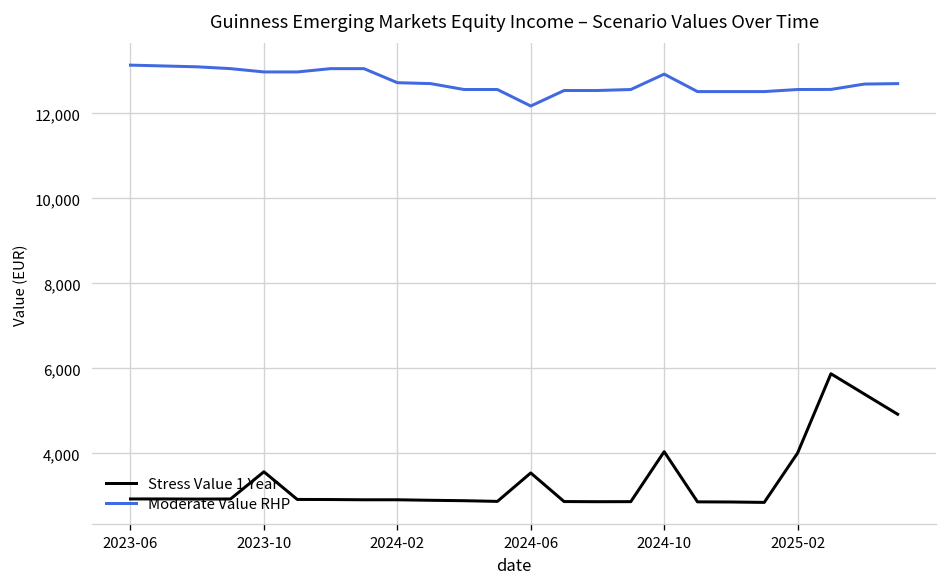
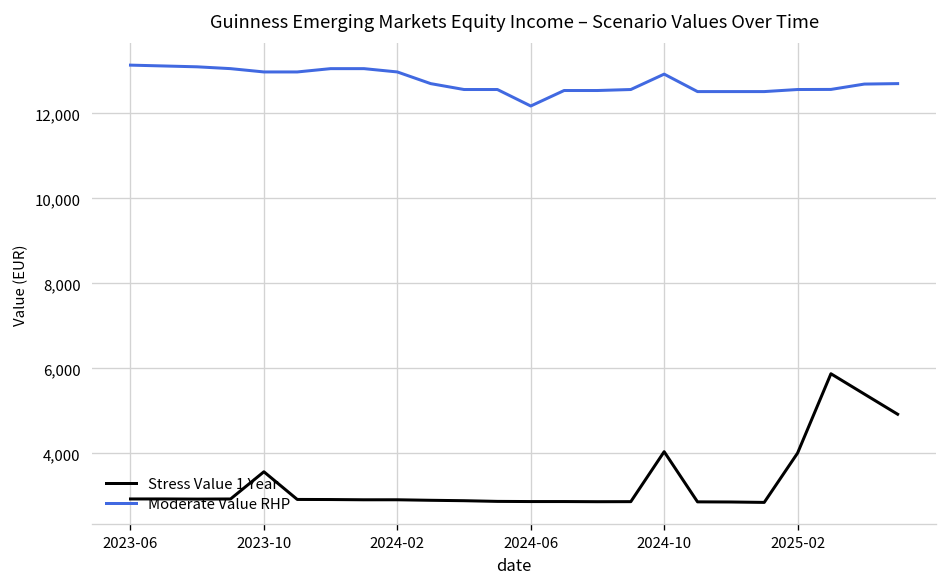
  {
    "Stress Value 1 Year": {
      "2023-06": "2,900",
      "2023-10": "3,600",
      "2024-02": "2,900",
-     "2024-06": "3,500",
+     "2024-06": "2,900",
      "2024-10": "4,000",
      "2025-02": "4,000"
    },
    "Moderate Value RHP": {
      "2023-06": "13,100",
      "2023-10": "13,000",
-     "2024-02": "12,700",
+     "2024-02": "13,000",
      "2024-06": "12,200",
      "2024-10": "12,900",
      "2025-02": "12,600"
    }
  }
